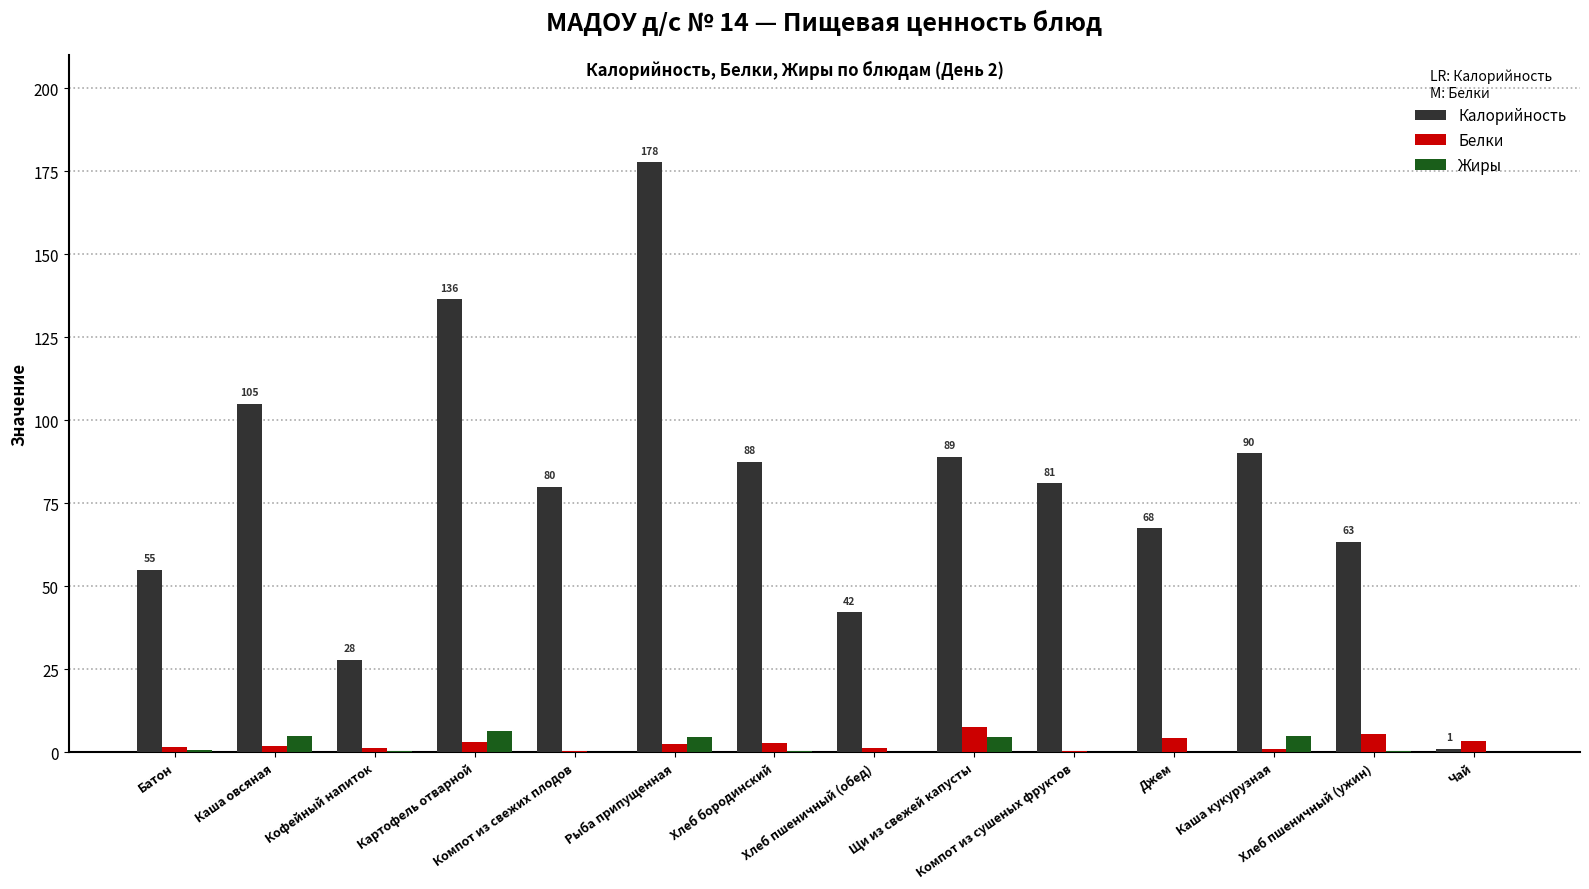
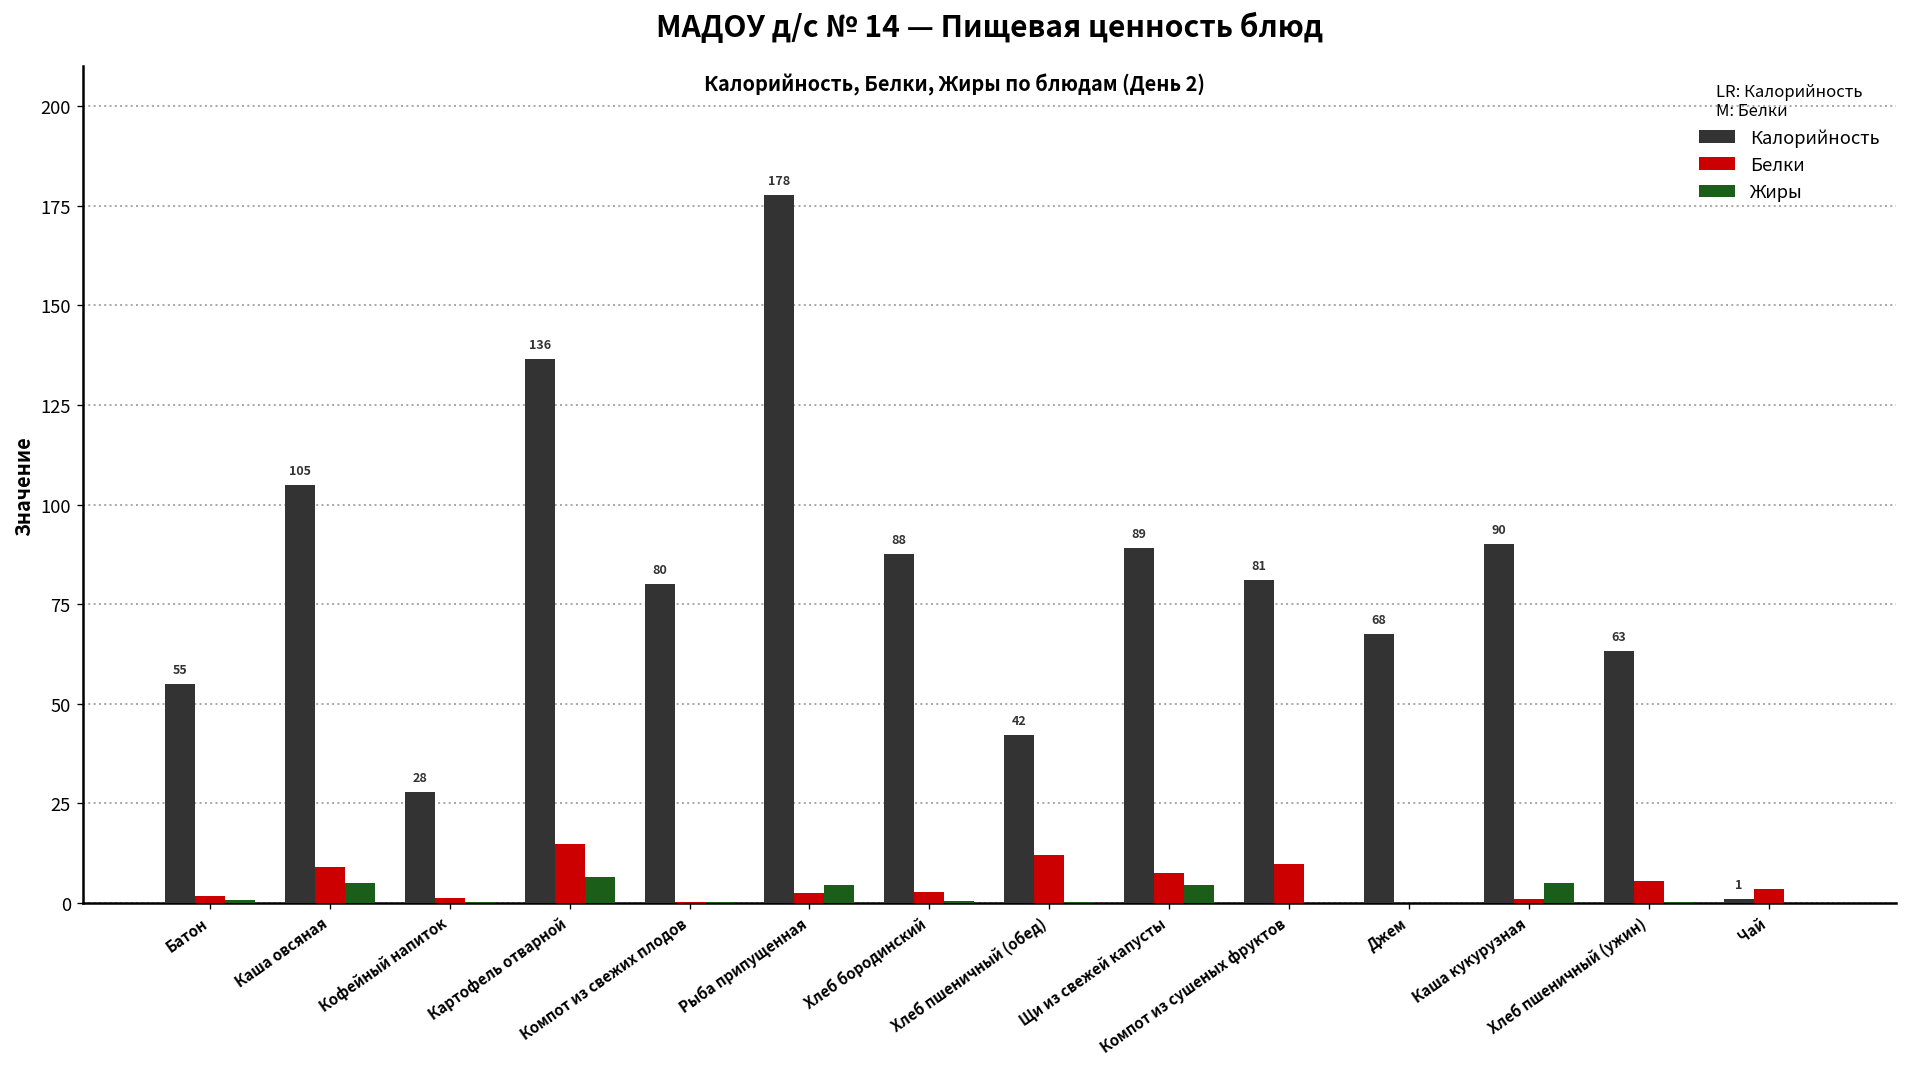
  {
    "Белки": {
      "Батон": 2,
-     "Каша овсяная": 2,
+     "Каша овсяная": 9,
      "Кофейный напиток": 1,
-     "Картофель отварной": 3,
+     "Картофель отварной": 15,
      "Рыба припущенная": 2,
      "Хлеб бородинский": 3,
-     "Хлеб пшеничный (обед)": 1,
+     "Хлеб пшеничный (обед)": 12,
      "Щи из свежей капусты": 8,
-     "Компот из сушеных фруктов": 0,
-     "Джем": 4,
+     "Компот из сушеных фруктов": 10,
+     "Джем": 0,
      "Каша кукурузная": 1,
      "Хлеб пшеничный (ужин)": 6,
      "Чай": 3
    }
  }
